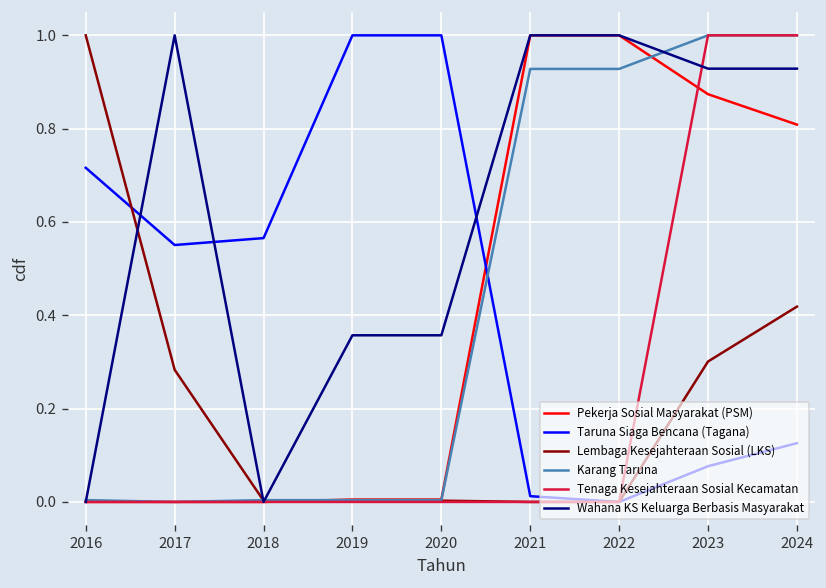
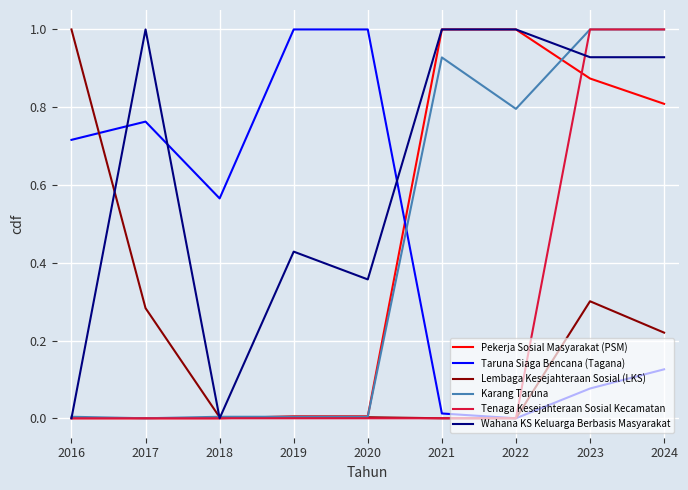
  {
    "Pekerja Sosial Masyarakat (PSM)": {
      "2023": 0.87,
      "2024": 0.81
    },
    "Taruna Siaga Bencana (Tagana)": {
      "2016": 0.72,
-     "2017": 0.55,
+     "2017": 0.76,
      "2018": 0.57,
      "2019": 1.00,
      "2020": 1.00,
      "2021": 0.01
    },
    "Lembaga Kesejahteraan Sosial (LKS)": {
      "2016": 1.00,
      "2017": 0.28,
      "2023": 0.30,
-     "2024": 0.42
+     "2024": 0.22
    },
    "Karang Taruna": {
      "2021": 0.93,
-     "2022": 0.93
+     "2022": 0.80
    },
    "Wahana KS Keluarga Berbasis Masyarakat": {
      "2017": 1.00,
-     "2019": 0.36,
+     "2019": 0.43,
      "2020": 0.36,
      "2023": 0.93,
      "2024": 0.93
    }
  }
